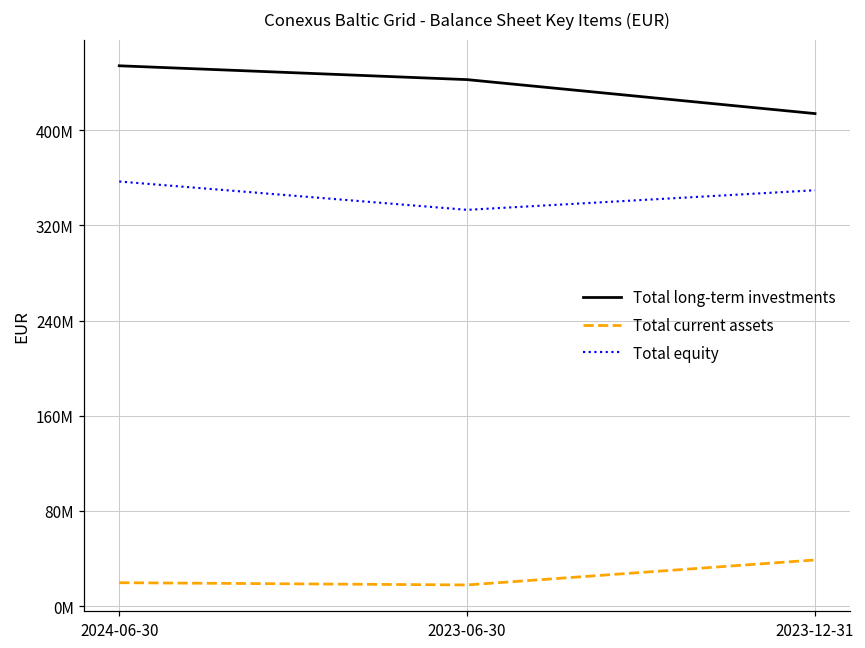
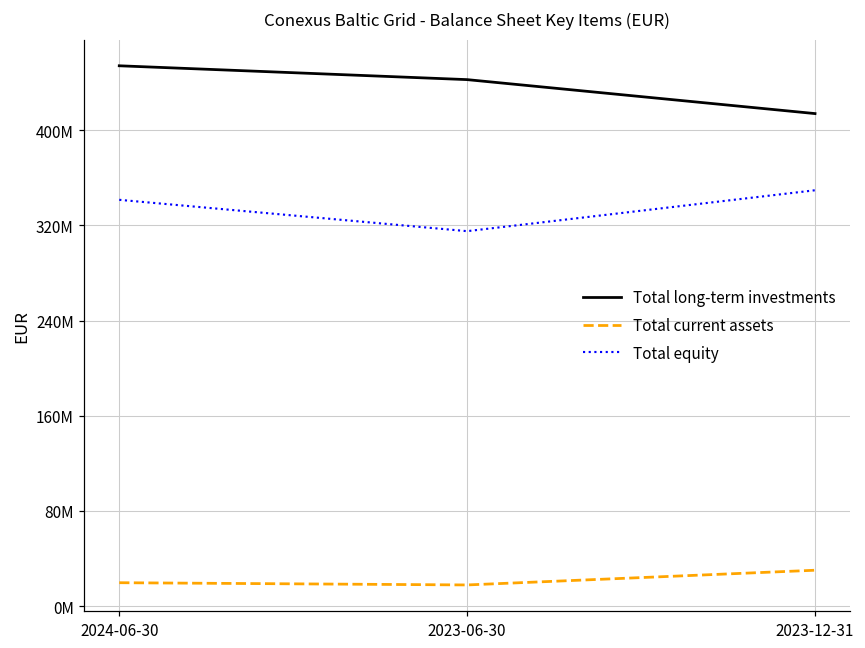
  {
    "Total long-term investments": {
      "2024-06-30": 454000000,
      "2023-06-30": 443000000,
      "2023-12-31": 414000000
    },
    "Total current assets": {
      "2024-06-30": 20000000,
      "2023-06-30": 18000000,
-     "2023-12-31": 39000000
+     "2023-12-31": 30000000
    },
    "Total equity": {
-     "2024-06-30": 357000000,
-     "2023-06-30": 333000000,
+     "2024-06-30": 342000000,
+     "2023-06-30": 315000000,
      "2023-12-31": 350000000
    }
  }
